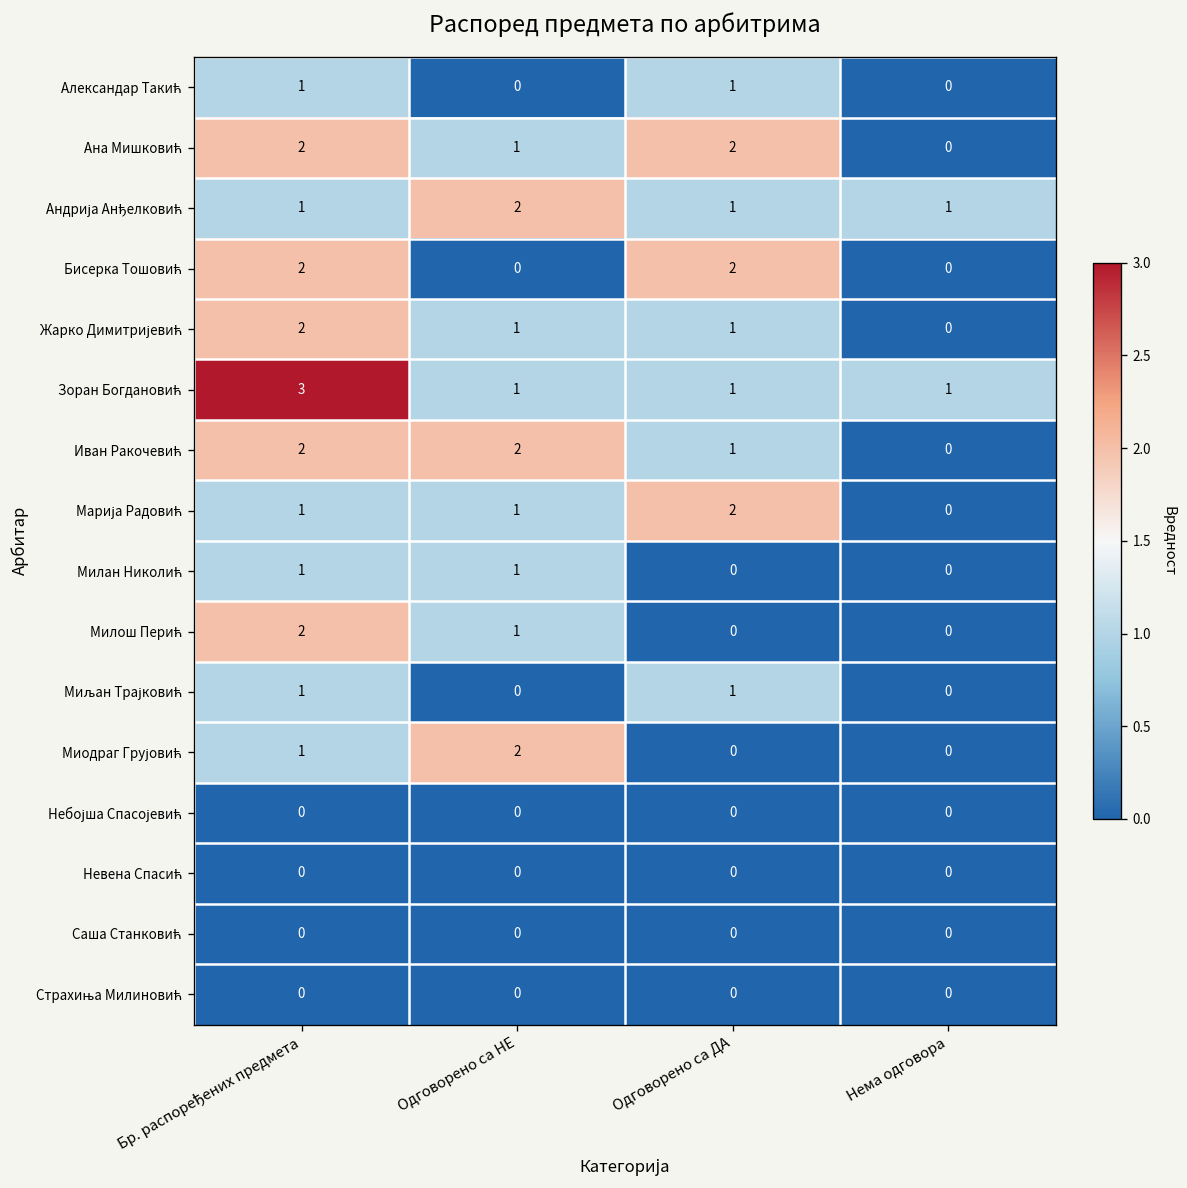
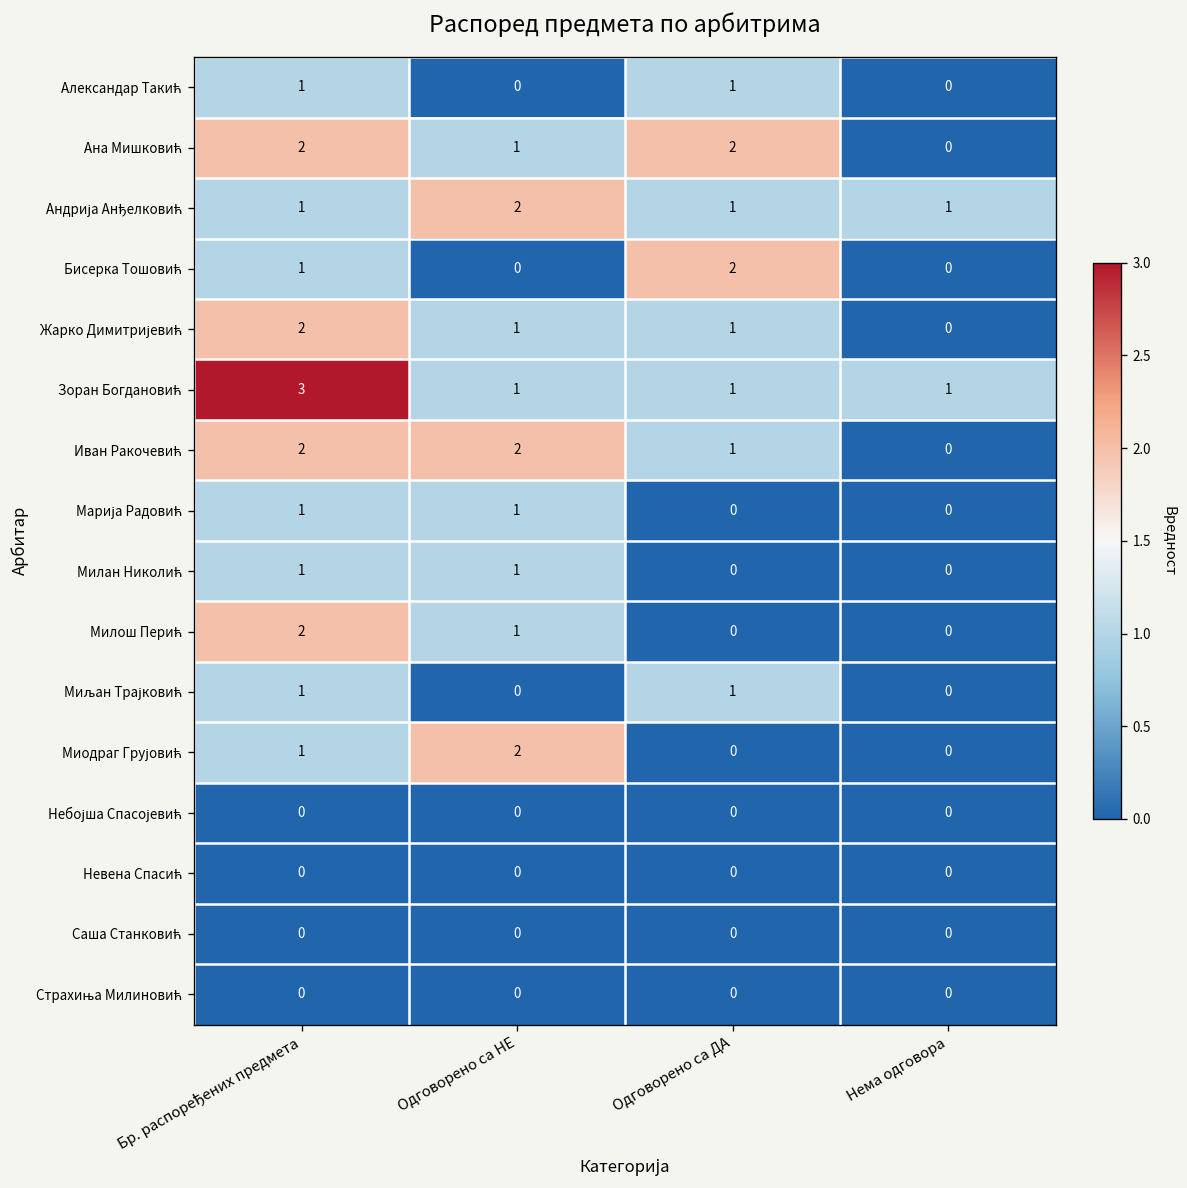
  {
    "Александар Такић": {
      "Бр. распоређених предмета": 1,
      "Одговорено са НЕ": 0,
      "Одговорено са ДА": 1,
      "Нема одговора": 0
    },
    "Ана Мишковић": {
      "Бр. распоређених предмета": 2,
      "Одговорено са НЕ": 1,
      "Одговорено са ДА": 2,
      "Нема одговора": 0
    },
    "Андрија Анђелковић": {
      "Бр. распоређених предмета": 1,
      "Одговорено са НЕ": 2,
      "Одговорено са ДА": 1,
      "Нема одговора": 1
    },
    "Бисерка Тошовић": {
-     "Бр. распоређених предмета": 2,
+     "Бр. распоређених предмета": 1,
      "Одговорено са НЕ": 0,
      "Одговорено са ДА": 2,
      "Нема одговора": 0
    },
    "Жарко Димитријевић": {
      "Бр. распоређених предмета": 2,
      "Одговорено са НЕ": 1,
      "Одговорено са ДА": 1,
      "Нема одговора": 0
    },
    "Зоран Богдановић": {
      "Бр. распоређених предмета": 3,
      "Одговорено са НЕ": 1,
      "Одговорено са ДА": 1,
      "Нема одговора": 1
    },
    "Иван Ракочевић": {
      "Бр. распоређених предмета": 2,
      "Одговорено са НЕ": 2,
      "Одговорено са ДА": 1,
      "Нема одговора": 0
    },
    "Марија Радовић": {
      "Бр. распоређених предмета": 1,
      "Одговорено са НЕ": 1,
-     "Одговорено са ДА": 2,
+     "Одговорено са ДА": 0,
      "Нема одговора": 0
    },
    "Милан Николић": {
      "Бр. распоређених предмета": 1,
      "Одговорено са НЕ": 1,
      "Одговорено са ДА": 0,
      "Нема одговора": 0
    },
    "Милош Перић": {
      "Бр. распоређених предмета": 2,
      "Одговорено са НЕ": 1,
      "Одговорено са ДА": 0,
      "Нема одговора": 0
    },
    "Миљан Трајковић": {
      "Бр. распоређених предмета": 1,
      "Одговорено са НЕ": 0,
      "Одговорено са ДА": 1,
      "Нема одговора": 0
    },
    "Миодраг Грујовић": {
      "Бр. распоређених предмета": 1,
      "Одговорено са НЕ": 2,
      "Одговорено са ДА": 0,
      "Нема одговора": 0
    },
    "Небојша Спасојевић": {
      "Бр. распоређених предмета": 0,
      "Одговорено са НЕ": 0,
      "Одговорено са ДА": 0,
      "Нема одговора": 0
    },
    "Невена Спасић": {
      "Бр. распоређених предмета": 0,
      "Одговорено са НЕ": 0,
      "Одговорено са ДА": 0,
      "Нема одговора": 0
    },
    "Саша Станковић": {
      "Бр. распоређених предмета": 0,
      "Одговорено са НЕ": 0,
      "Одговорено са ДА": 0,
      "Нема одговора": 0
    },
    "Страхиња Милиновић": {
      "Бр. распоређених предмета": 0,
      "Одговорено са НЕ": 0,
      "Одговорено са ДА": 0,
      "Нема одговора": 0
    }
  }
